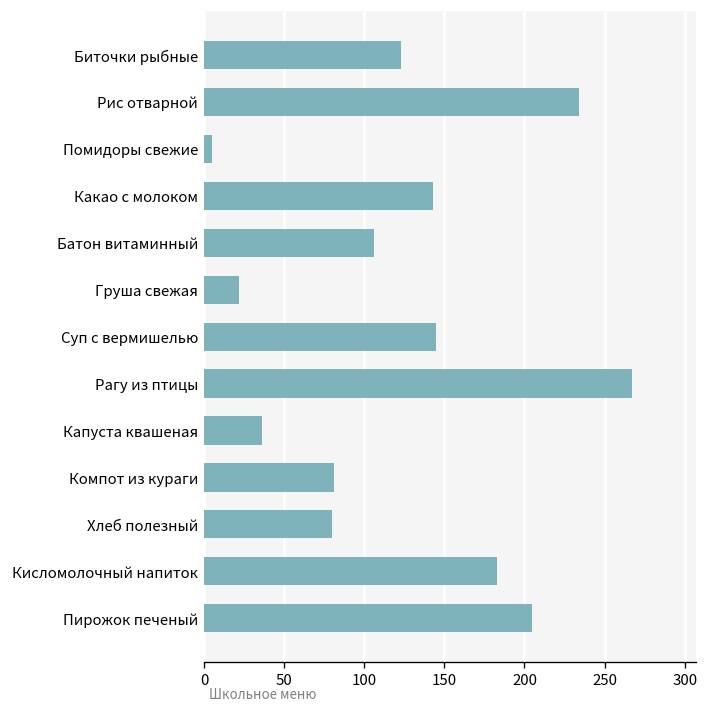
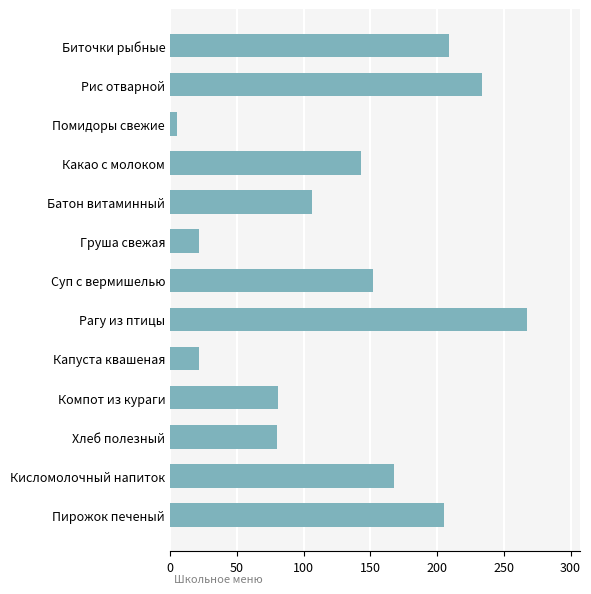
  {
-   "Биточки рыбные": 123,
+   "Биточки рыбные": 209,
    "Рис отварной": 234,
    "Помидоры свежие": 5,
    "Какао с молоком": 143,
    "Батон витаминный": 106,
    "Груша свежая": 22,
-   "Суп с вермишелью": 145,
+   "Суп с вермишелью": 152,
    "Рагу из птицы": 267,
-   "Капуста квашеная": 36,
+   "Капуста квашеная": 22,
    "Компот из кураги": 81,
    "Хлеб полезный": 80,
-   "Кисломолочный напиток": 183,
+   "Кисломолочный напиток": 168,
    "Пирожок печеный": 205
  }
